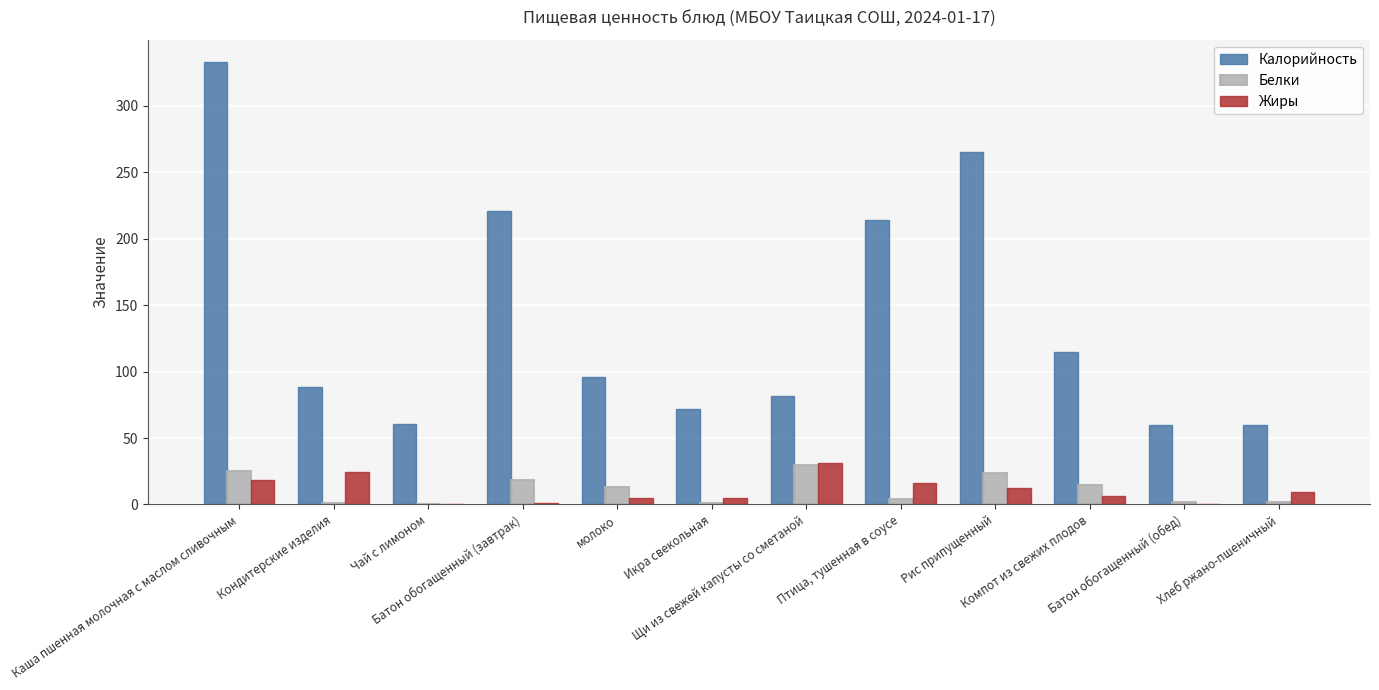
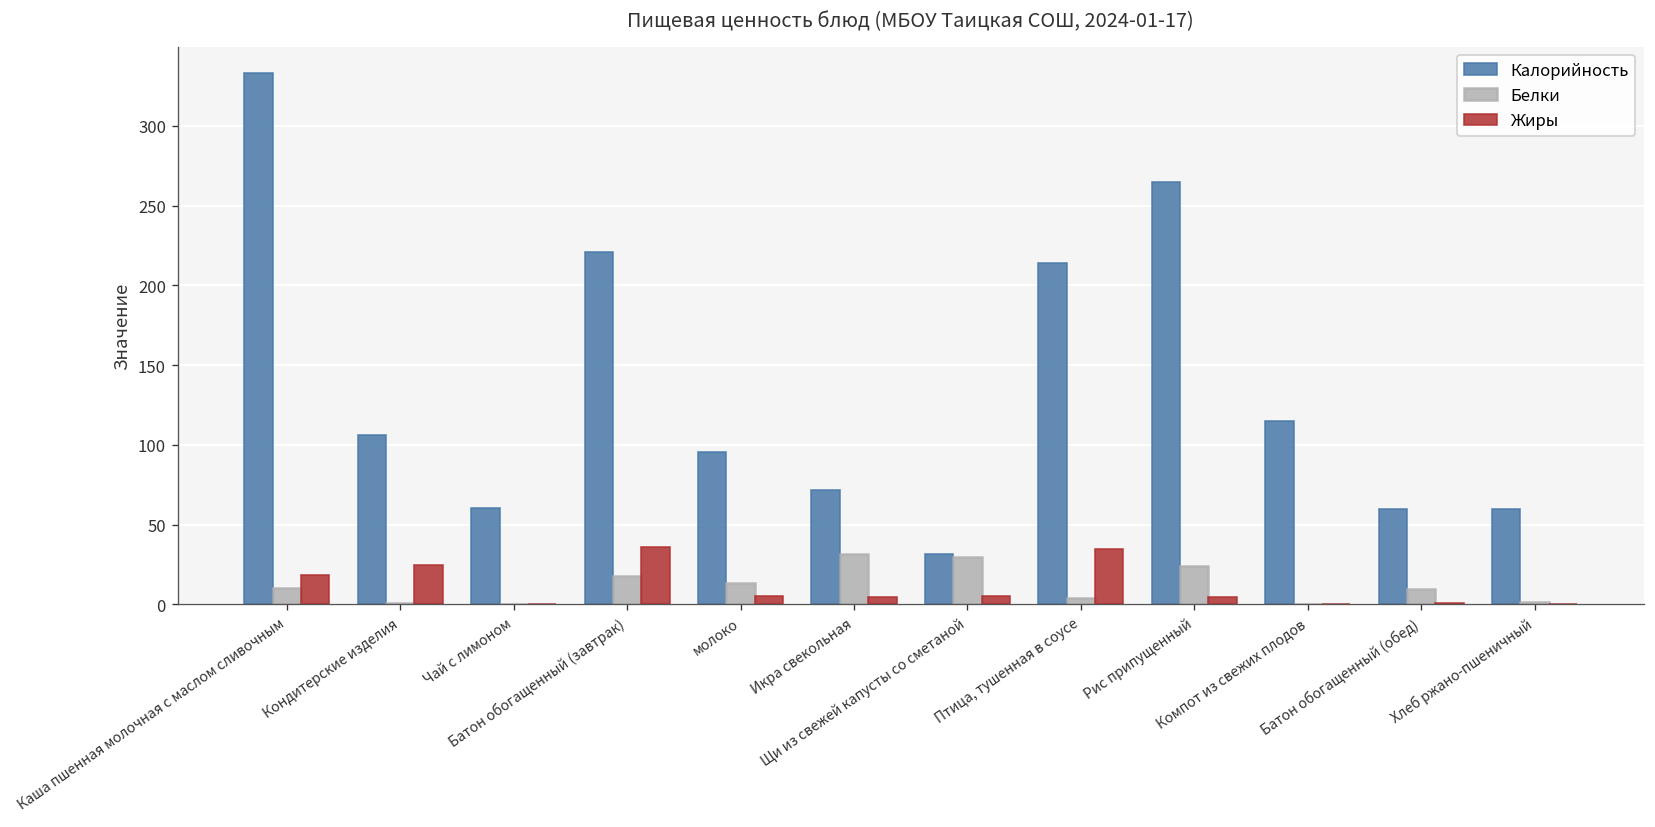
  {
    "Калорийность": {
      "Каша пшенная молочная с маслом сливочным": 333,
-     "Кондитерские изделия": 89,
+     "Кондитерские изделия": 106,
      "Чай с лимоном": 61,
      "Батон обогащенный (завтрак)": 221,
      "молоко": 96,
      "Икра свекольная": 72,
-     "Щи из свежей капусты со сметаной": 82,
+     "Щи из свежей капусты со сметаной": 32,
      "Птица, тушенная в соусе": 214,
      "Рис припущенный": 265,
      "Компот из свежих плодов": 115,
      "Батон обогащенный (обед)": 60,
      "Хлеб ржано-пшеничный": 60
    },
    "Белки": {
-     "Каша пшенная молочная с маслом сливочным": 25,
+     "Каша пшенная молочная с маслом сливочным": 11,
      "Батон обогащенный (завтрак)": 18,
      "молоко": 13,
-     "Икра свекольная": 1,
+     "Икра свекольная": 31,
      "Щи из свежей капусты со сметаной": 30,
      "Птица, тушенная в соусе": 4,
      "Рис припущенный": 24,
-     "Компот из свежих плодов": 15,
-     "Батон обогащенный (обед)": 2
+     "Компот из свежих плодов": 0,
+     "Батон обогащенный (обед)": 10
    },
    "Жиры": {
      "Каша пшенная молочная с маслом сливочным": 18,
      "Кондитерские изделия": 24,
      "Чай с лимоном": 0,
-     "Батон обогащенный (завтрак)": 1,
+     "Батон обогащенный (завтрак)": 36,
      "молоко": 5,
      "Икра свекольная": 5,
-     "Щи из свежей капусты со сметаной": 31,
-     "Птица, тушенная в соусе": 16,
-     "Рис припущенный": 12,
-     "Компот из свежих плодов": 6,
-     "Хлеб ржано-пшеничный": 9
+     "Щи из свежей капусты со сметаной": 5,
+     "Птица, тушенная в соусе": 35,
+     "Рис припущенный": 5,
+     "Компот из свежих плодов": 0,
+     "Хлеб ржано-пшеничный": 0
    }
  }
